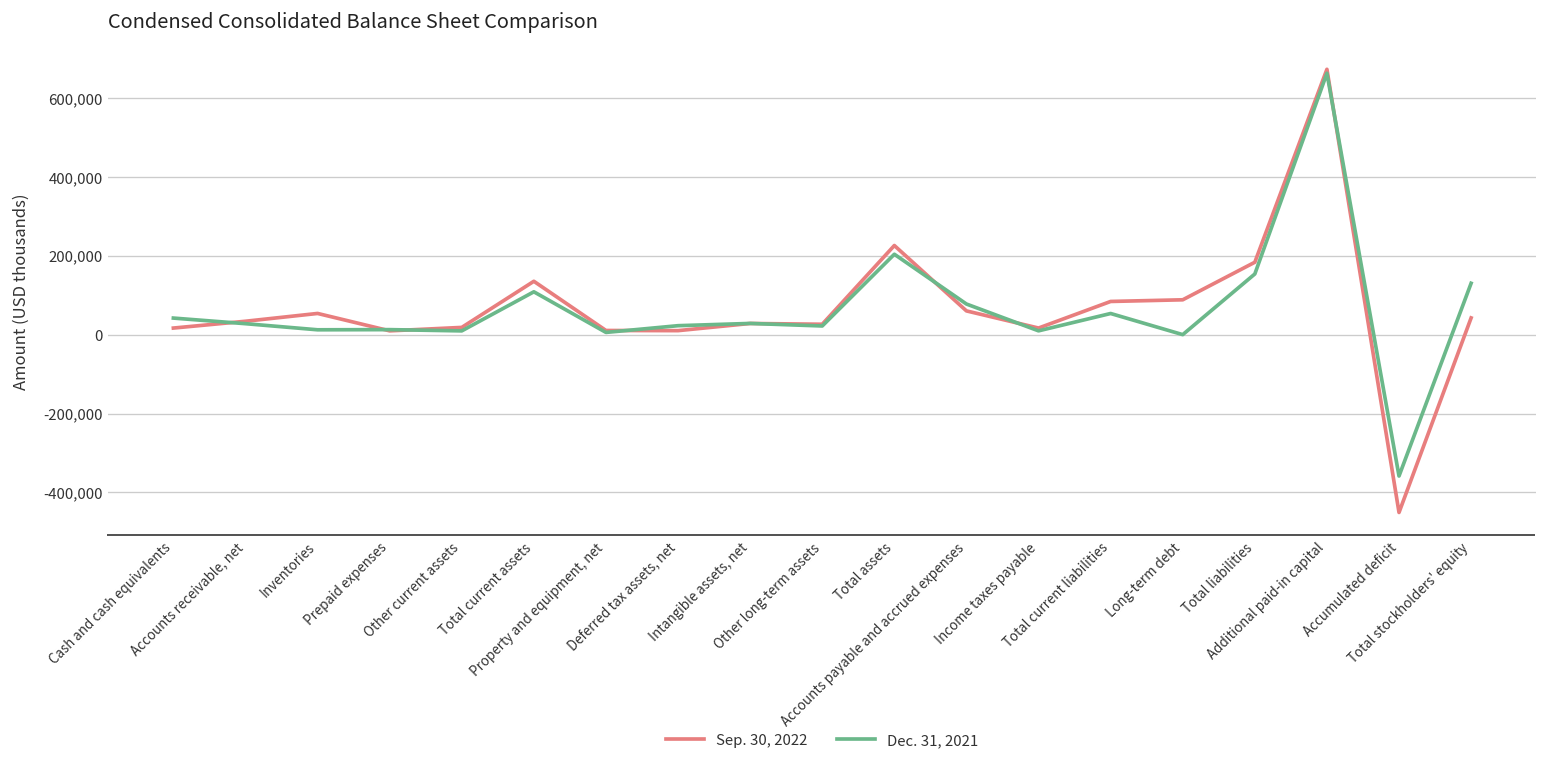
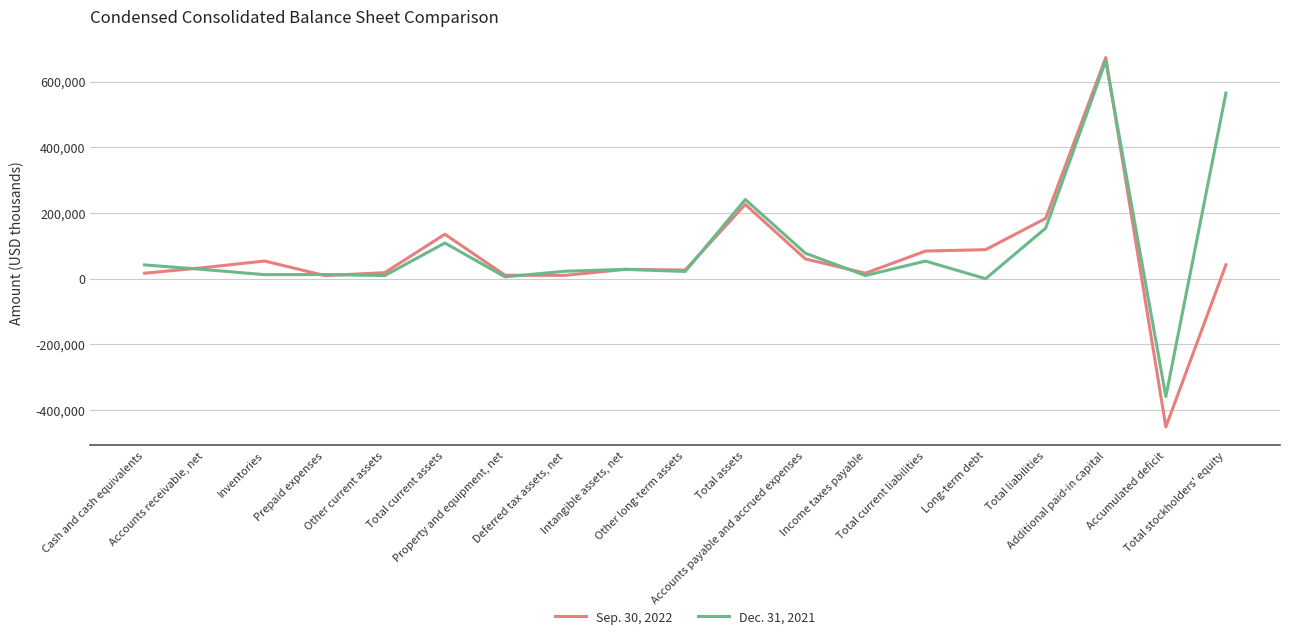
  {
    "Sep. 30, 2022": {
      "Cash and cash equivalents": "20,000",
      "Inventories": "50,000",
      "Other current assets": "20,000",
      "Total current assets": "140,000",
      "Deferred tax assets, net": "10,000",
      "Total assets": "230,000",
      "Accounts payable and accrued expenses": "60,000",
      "Total current liabilities": "80,000",
      "Long-term debt": "90,000",
      "Total liabilities": "180,000",
      "Additional paid-in capital": "670,000",
      "Accumulated deficit": "-450,000",
      "Total stockholders' equity": "40,000"
    },
    "Dec. 31, 2021": {
      "Cash and cash equivalents": "40,000",
      "Inventories": "10,000",
      "Other current assets": "10,000",
      "Total current assets": "110,000",
      "Deferred tax assets, net": "20,000",
-     "Total assets": "200,000",
+     "Total assets": "240,000",
      "Accounts payable and accrued expenses": "80,000",
      "Total current liabilities": "50,000",
      "Long-term debt": "0",
      "Total liabilities": "150,000",
      "Additional paid-in capital": "660,000",
      "Accumulated deficit": "-360,000",
-     "Total stockholders' equity": "130,000"
+     "Total stockholders' equity": "560,000"
    }
  }
